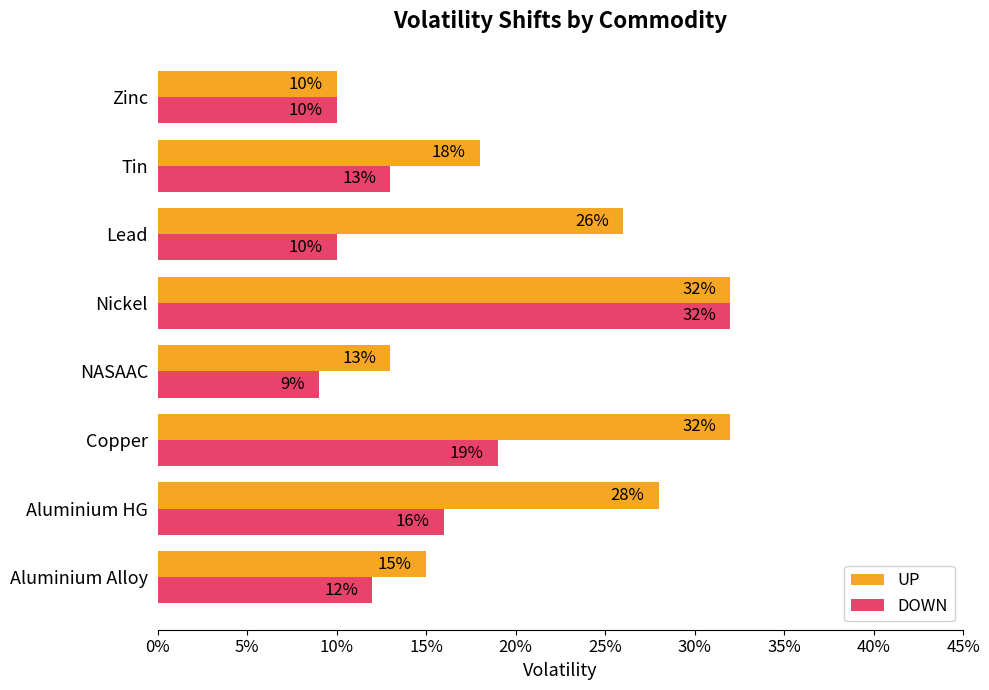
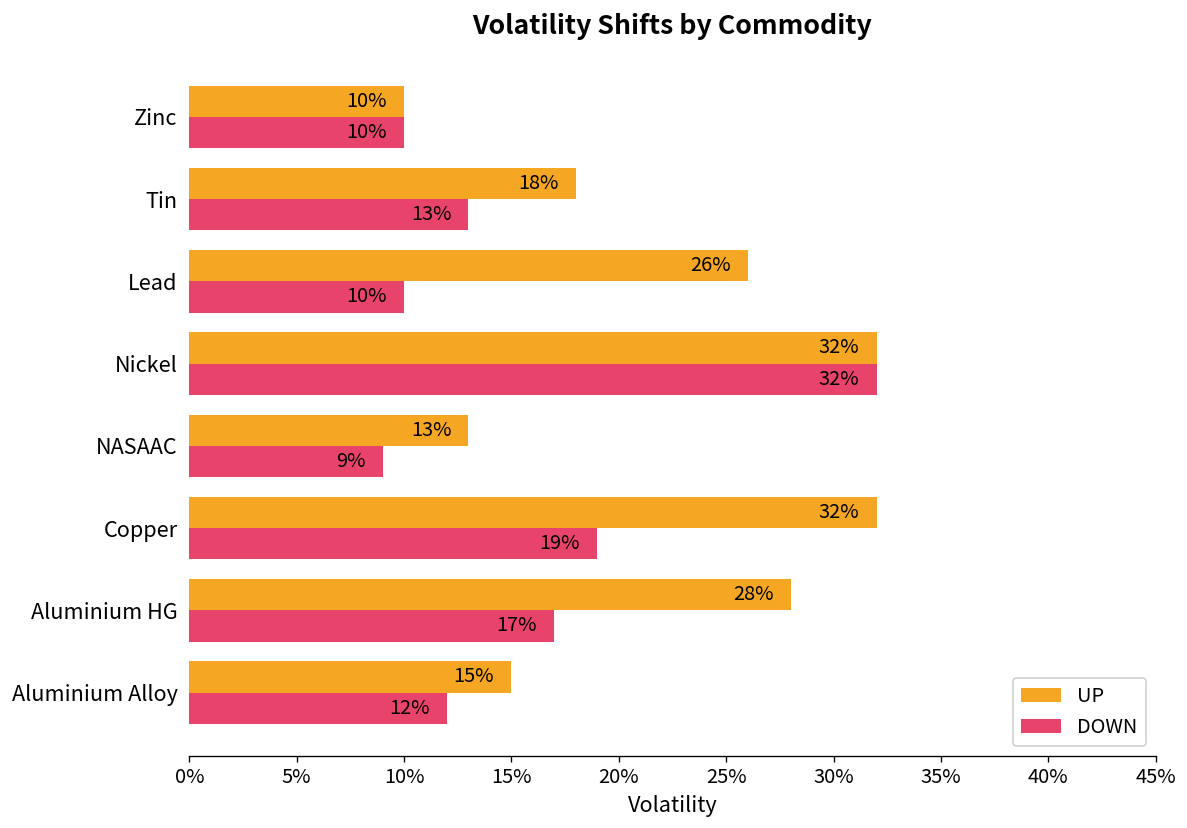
  {
    "UP": {
      "Zinc": "10%",
      "Tin": "18%",
      "Lead": "26%",
      "Nickel": "32%",
      "NASAAC": "13%",
      "Copper": "32%",
      "Aluminium HG": "28%",
      "Aluminium Alloy": "15%"
    },
    "DOWN": {
      "Zinc": "10%",
      "Tin": "13%",
      "Lead": "10%",
      "Nickel": "32%",
      "NASAAC": "9%",
      "Copper": "19%",
-     "Aluminium HG": "16%",
+     "Aluminium HG": "17%",
      "Aluminium Alloy": "12%"
    }
  }
